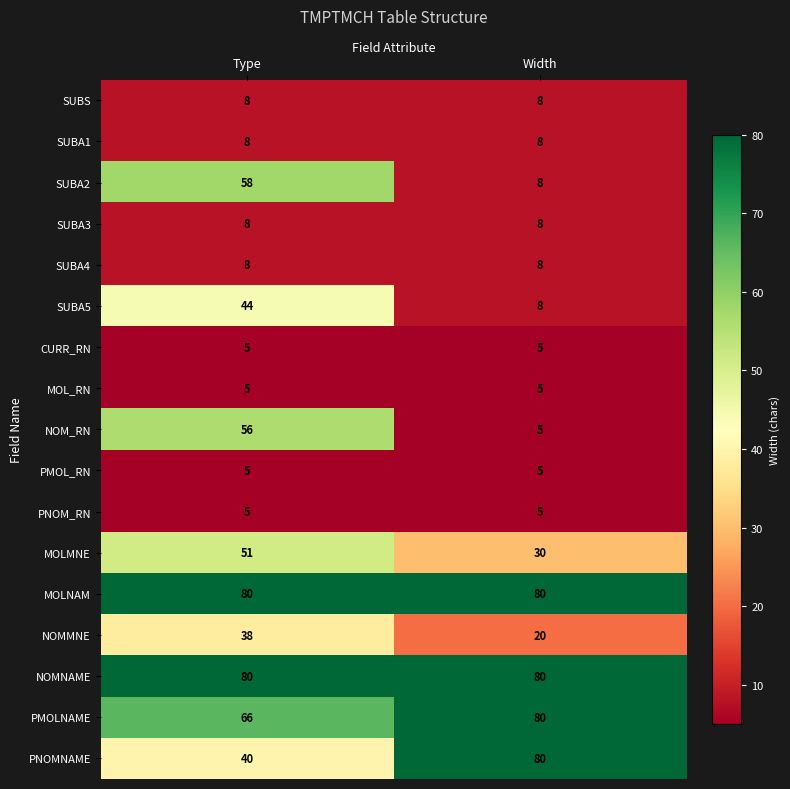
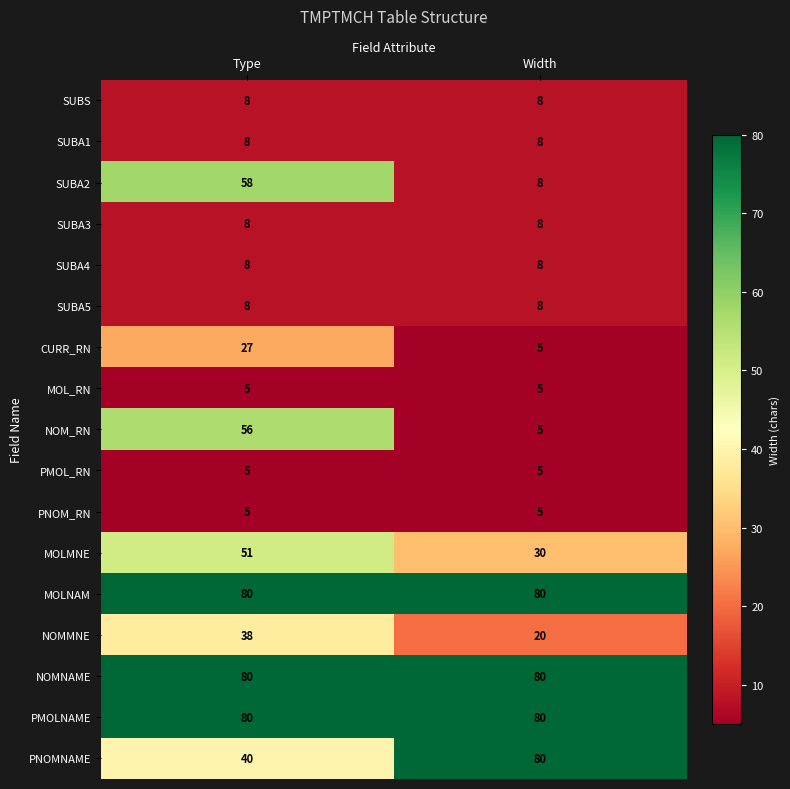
  {
    "SUBS": {
      "Type": 8,
      "Width": 8
    },
    "SUBA1": {
      "Type": 8,
      "Width": 8
    },
    "SUBA2": {
      "Type": 58,
      "Width": 8
    },
    "SUBA3": {
      "Type": 8,
      "Width": 8
    },
    "SUBA4": {
      "Type": 8,
      "Width": 8
    },
    "SUBA5": {
-     "Type": 44,
+     "Type": 8,
      "Width": 8
    },
    "CURR_RN": {
-     "Type": 5,
+     "Type": 27,
      "Width": 5
    },
    "MOL_RN": {
      "Type": 5,
      "Width": 5
    },
    "NOM_RN": {
      "Type": 56,
      "Width": 5
    },
    "PMOL_RN": {
      "Type": 5,
      "Width": 5
    },
    "PNOM_RN": {
      "Type": 5,
      "Width": 5
    },
    "MOLMNE": {
      "Type": 51,
      "Width": 30
    },
    "MOLNAM": {
      "Type": 80,
      "Width": 80
    },
    "NOMMNE": {
      "Type": 38,
      "Width": 20
    },
    "NOMNAME": {
      "Type": 80,
      "Width": 80
    },
    "PMOLNAME": {
-     "Type": 66,
+     "Type": 80,
      "Width": 80
    },
    "PNOMNAME": {
      "Type": 40,
      "Width": 80
    }
  }
